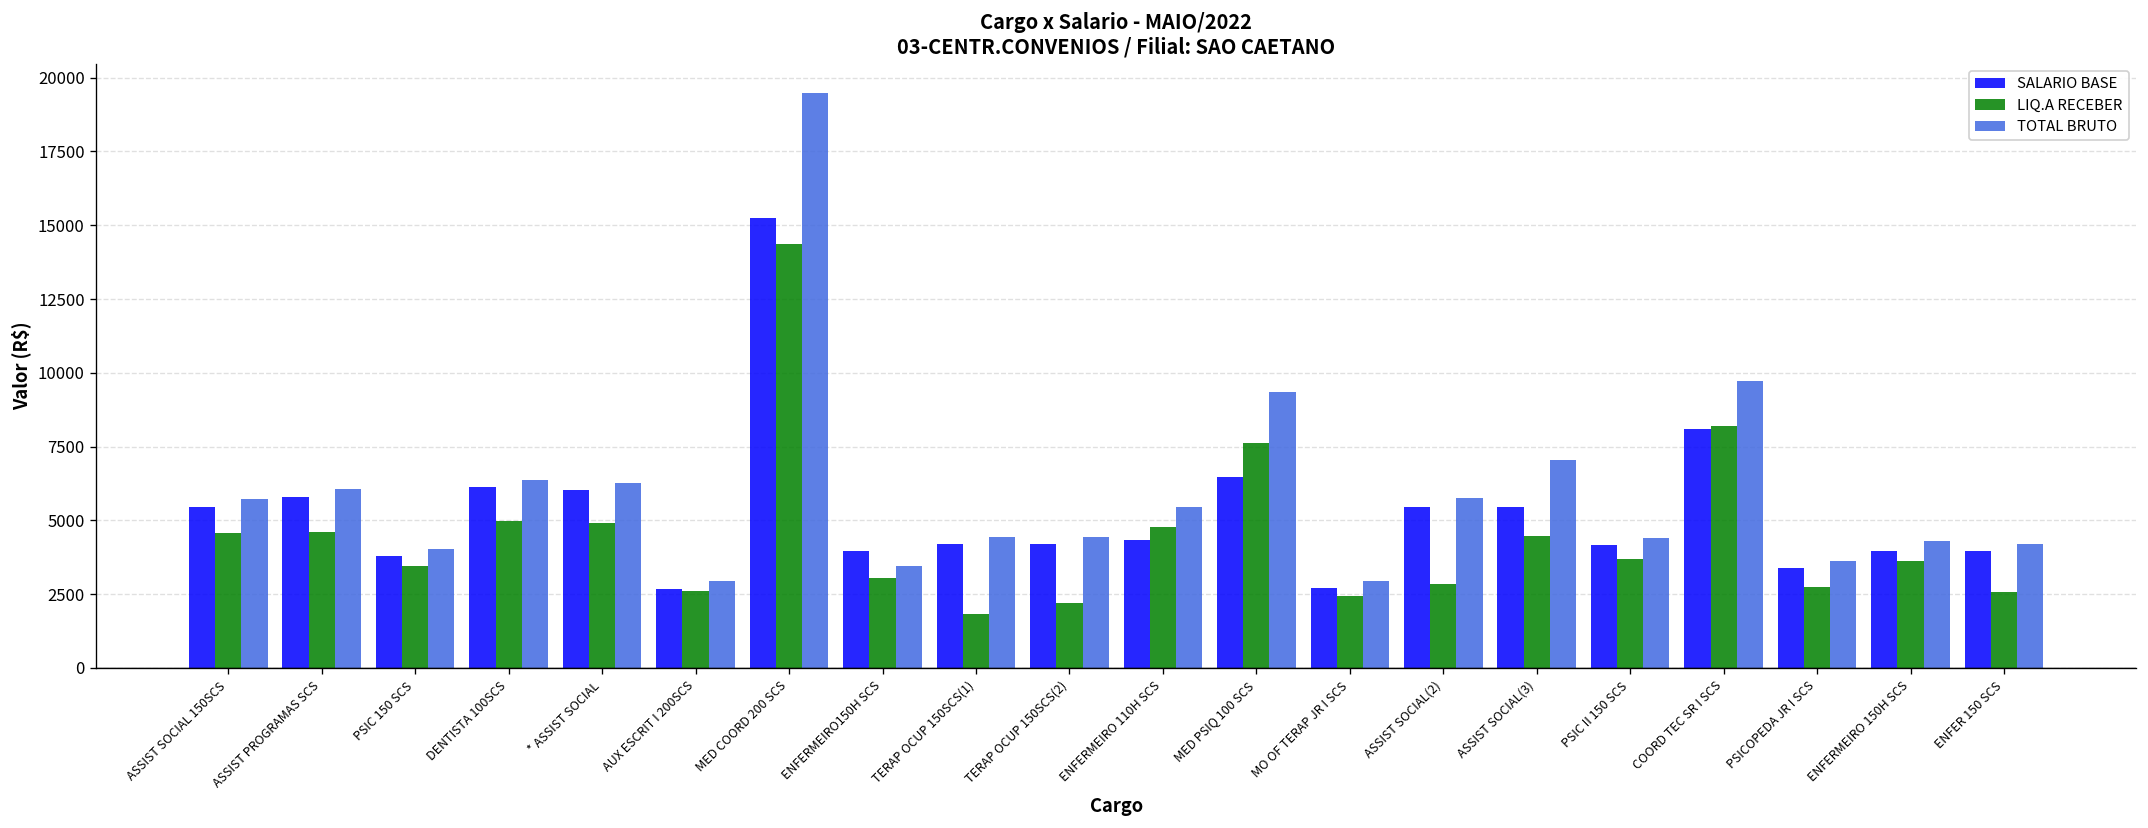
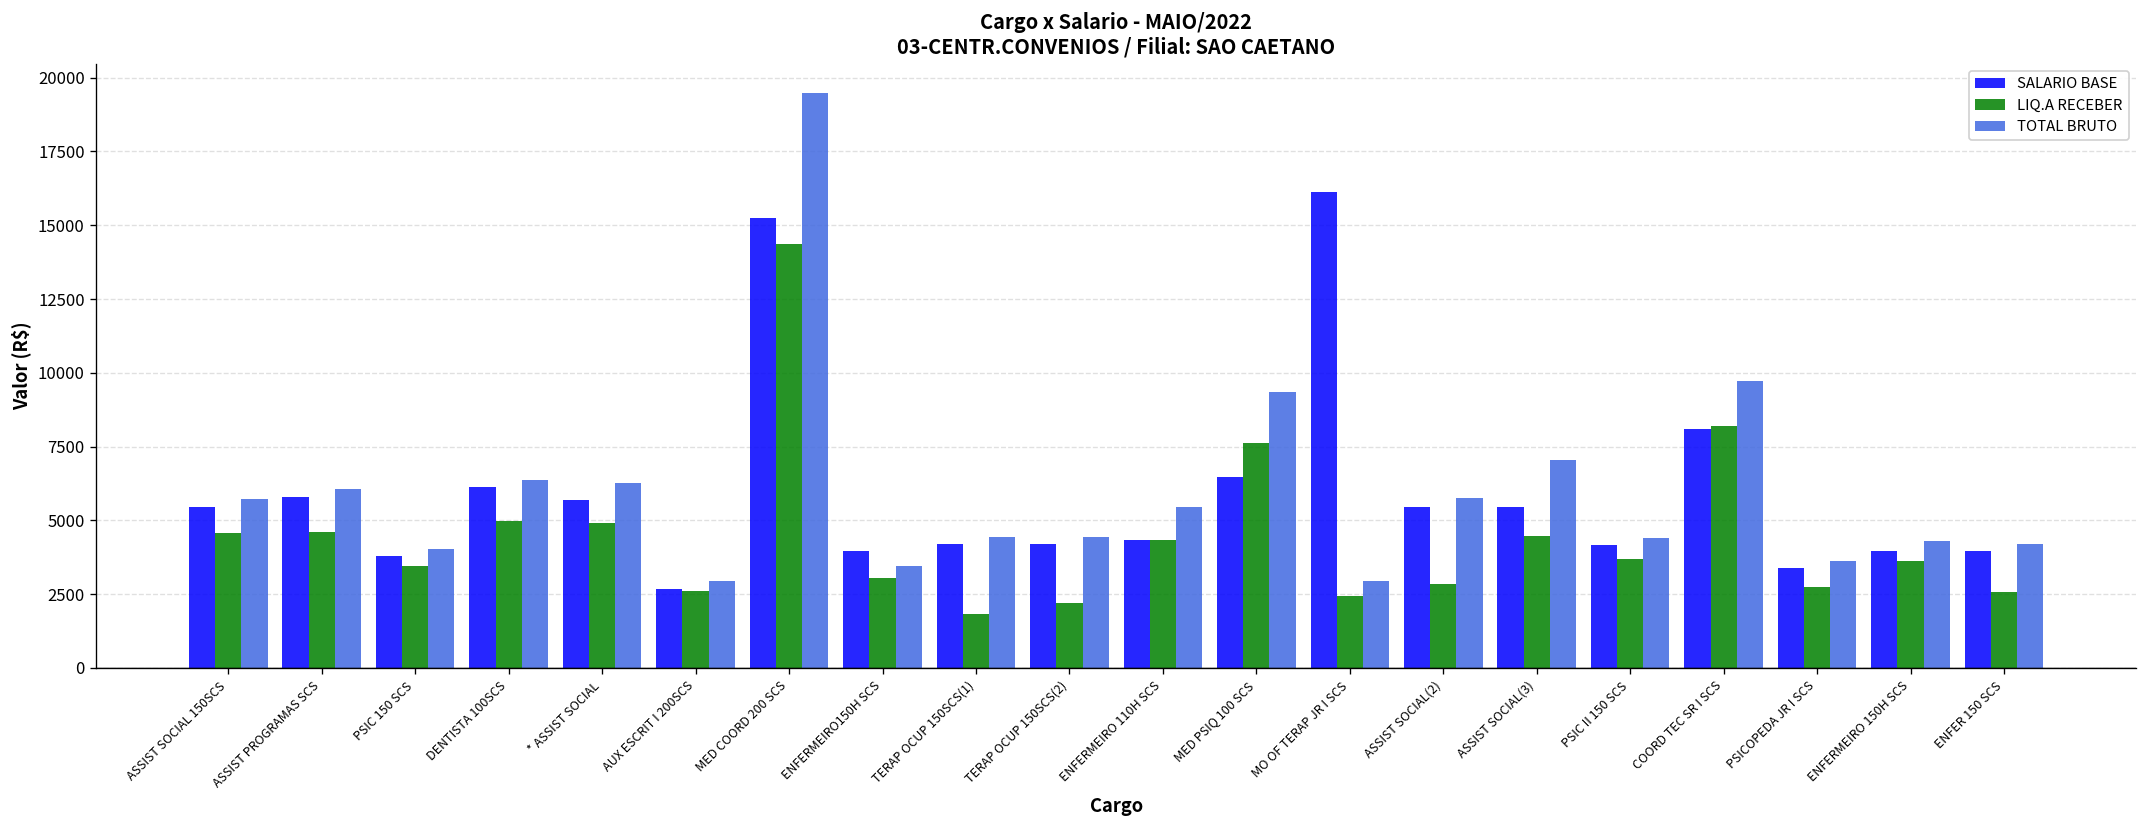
  {
    "SALARIO BASE": {
      "ASSIST SOCIAL 150SCS": 5500,
      "ASSIST PROGRAMAS SCS": 5800,
      "PSIC 150 SCS": 3800,
      "DENTISTA 100SCS": 6100,
-     "* ASSIST SOCIAL": 6000,
+     "* ASSIST SOCIAL": 5700,
      "AUX ESCRIT I 200SCS": 2700,
      "MED COORD 200 SCS": 15300,
      "ENFERMEIRO150H SCS": 4000,
      "TERAP OCUP 150SCS(1)": 4200,
      "TERAP OCUP 150SCS(2)": 4200,
      "ENFERMEIRO 110H SCS": 4300,
      "MED PSIQ 100 SCS": 6500,
-     "MO OF TERAP JR I SCS": 2700,
+     "MO OF TERAP JR I SCS": 16100,
      "ASSIST SOCIAL(2)": 5500,
      "ASSIST SOCIAL(3)": 5500,
      "PSIC II 150 SCS": 4200,
      "COORD TEC SR I SCS": 8100,
      "PSICOPEDA JR I SCS": 3400,
      "ENFERMEIRO 150H SCS": 4000,
      "ENFER 150 SCS": 4000
    },
    "LIQ.A RECEBER": {
      "ASSIST SOCIAL 150SCS": 4600,
      "ASSIST PROGRAMAS SCS": 4600,
      "PSIC 150 SCS": 3400,
      "DENTISTA 100SCS": 5000,
      "* ASSIST SOCIAL": 4900,
      "AUX ESCRIT I 200SCS": 2600,
      "MED COORD 200 SCS": 14400,
      "ENFERMEIRO150H SCS": 3100,
      "TERAP OCUP 150SCS(1)": 1800,
      "TERAP OCUP 150SCS(2)": 2200,
-     "ENFERMEIRO 110H SCS": 4800,
+     "ENFERMEIRO 110H SCS": 4300,
      "MED PSIQ 100 SCS": 7600,
      "MO OF TERAP JR I SCS": 2400,
      "ASSIST SOCIAL(2)": 2800,
      "ASSIST SOCIAL(3)": 4500,
      "PSIC II 150 SCS": 3700,
      "COORD TEC SR I SCS": 8200,
      "PSICOPEDA JR I SCS": 2700,
      "ENFERMEIRO 150H SCS": 3600,
      "ENFER 150 SCS": 2600
    },
    "TOTAL BRUTO": {
      "ASSIST SOCIAL 150SCS": 5700,
      "ASSIST PROGRAMAS SCS": 6000,
      "PSIC 150 SCS": 4000,
      "DENTISTA 100SCS": 6400,
      "* ASSIST SOCIAL": 6300,
      "AUX ESCRIT I 200SCS": 2900,
      "MED COORD 200 SCS": 19500,
      "ENFERMEIRO150H SCS": 3400,
      "TERAP OCUP 150SCS(1)": 4400,
      "TERAP OCUP 150SCS(2)": 4400,
      "ENFERMEIRO 110H SCS": 5500,
      "MED PSIQ 100 SCS": 9400,
      "MO OF TERAP JR I SCS": 2900,
      "ASSIST SOCIAL(2)": 5800,
      "ASSIST SOCIAL(3)": 7000,
      "PSIC II 150 SCS": 4400,
      "COORD TEC SR I SCS": 9700,
      "PSICOPEDA JR I SCS": 3600,
      "ENFERMEIRO 150H SCS": 4300,
      "ENFER 150 SCS": 4200
    }
  }
